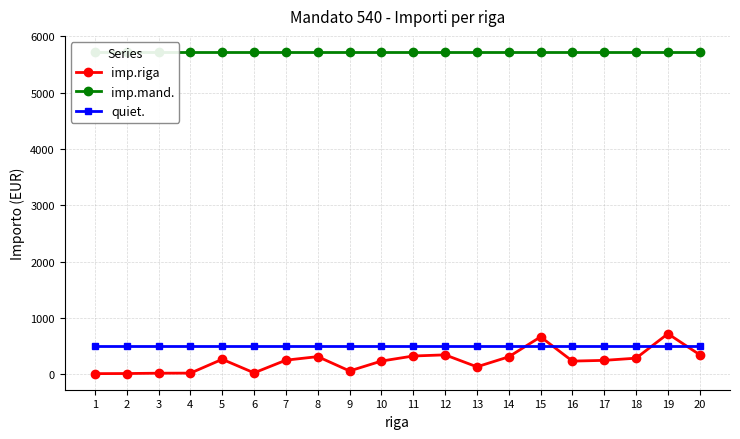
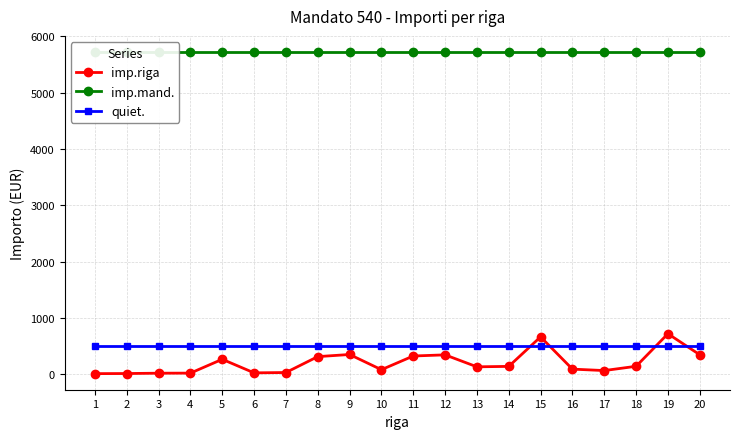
  {
    "imp.riga": {
      "1": 0,
      "2": 0,
      "3": 0,
      "4": 0,
      "5": 300,
      "6": 0,
-     "7": 300,
+     "7": 0,
      "8": 300,
-     "9": 100,
-     "10": 200,
+     "9": 400,
+     "10": 100,
      "11": 300,
      "12": 300,
      "13": 100,
-     "14": 300,
+     "14": 100,
      "15": 700,
-     "16": 200,
-     "17": 300,
-     "18": 300,
+     "16": 100,
+     "17": 100,
+     "18": 100,
      "19": 700,
      "20": 400
    },
    "imp.mand.": {
      "4": 5700,
      "5": 5700,
      "6": 5700,
      "7": 5700,
      "8": 5700,
      "9": 5700,
      "10": 5700,
      "11": 5700,
      "12": 5700,
      "13": 5700,
      "14": 5700,
      "15": 5700,
      "16": 5700,
      "17": 5700,
      "18": 5700,
      "19": 5700,
      "20": 5700
    },
    "quiet.": {
      "1": 500,
      "2": 500,
      "3": 500,
      "4": 500,
      "5": 500,
      "6": 500,
      "7": 500,
      "8": 500,
      "9": 500,
      "10": 500,
      "11": 500,
      "12": 500,
      "13": 500,
      "14": 500,
      "15": 500,
      "16": 500,
      "17": 500,
      "18": 500,
      "19": 500,
      "20": 500
    }
  }
